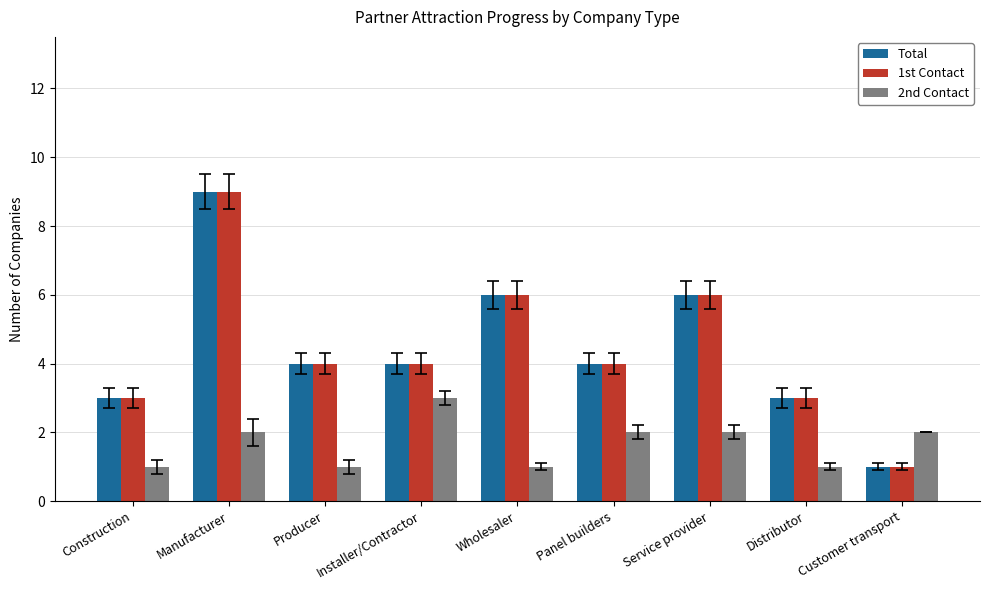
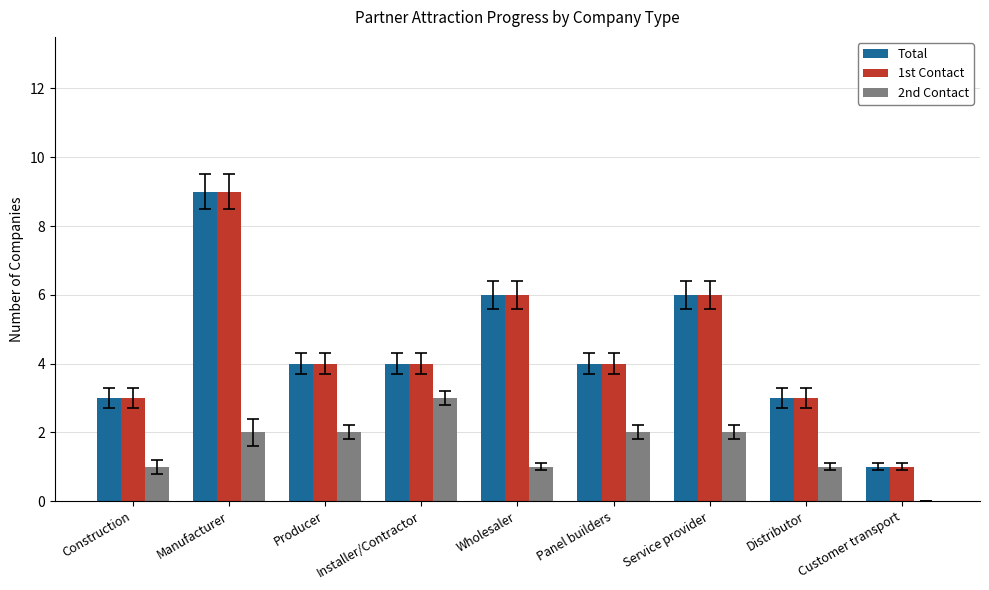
  {
    "1st Contact": {
      "Construction": 3,
      "Manufacturer": 9,
      "Producer": 4,
      "Installer/Contractor": 4,
      "Wholesaler": 6,
      "Panel builders": 4,
      "Service provider": 6,
      "Distributor": 3,
      "Customer transport": 1
    },
    "2nd Contact": {
      "Construction": 1,
      "Manufacturer": 2,
-     "Producer": 1,
+     "Producer": 2,
      "Installer/Contractor": 3,
      "Wholesaler": 1,
      "Panel builders": 2,
      "Service provider": 2,
      "Distributor": 1,
-     "Customer transport": 2
+     "Customer transport": 0
    }
  }
